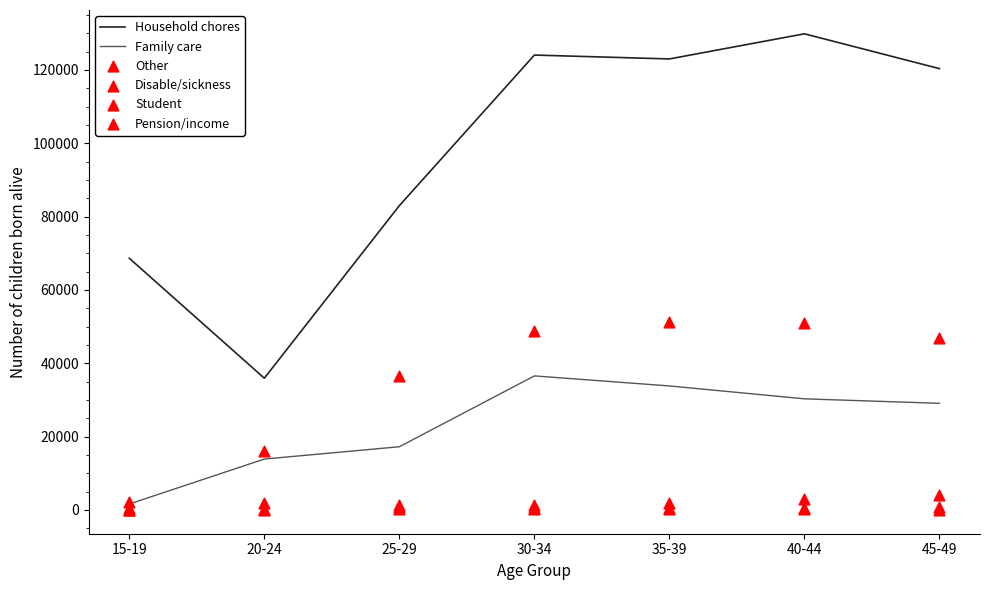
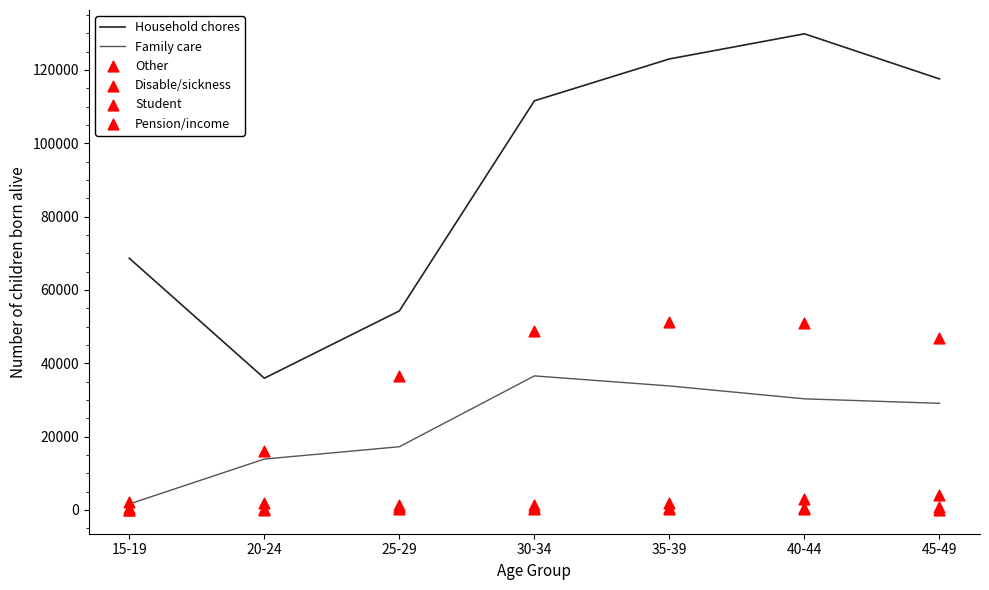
  {
    "Household chores": {
      "15-19": 69000,
      "20-24": 36000,
-     "25-29": 83000,
-     "30-34": 124000,
+     "25-29": 54000,
+     "30-34": 112000,
      "35-39": 123000,
      "40-44": 130000,
-     "45-49": 120000
+     "45-49": 118000
    },
    "Family care": {
      "20-24": 14000,
      "25-29": 17000,
      "30-34": 37000,
      "35-39": 34000,
      "40-44": 30000,
      "45-49": 29000
    }
  }
